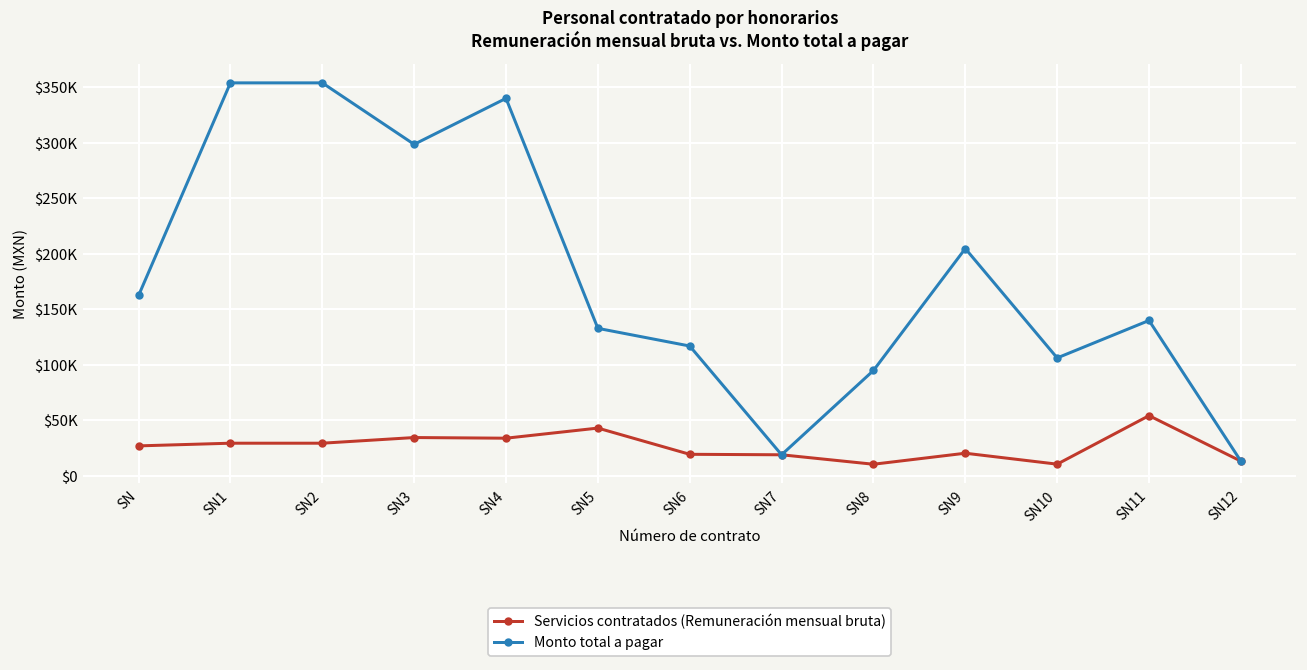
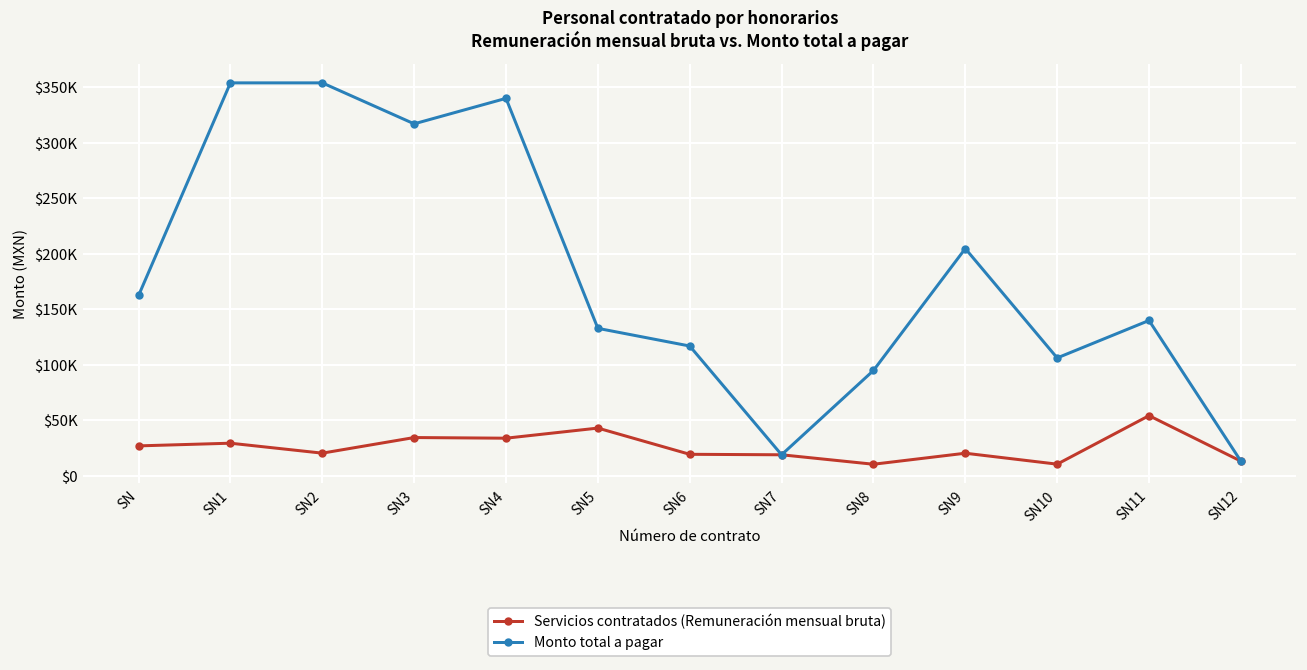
  {
    "Servicios contratados (Remuneración mensual bruta)": {
      "SN": "$30000",
      "SN1": "$30000",
-     "SN2": "$30000",
+     "SN2": "$20000",
      "SN3": "$30000",
      "SN4": "$30000",
      "SN5": "$40000",
      "SN6": "$20000",
      "SN8": "$10000",
      "SN9": "$20000",
      "SN10": "$10000",
      "SN11": "$50000"
    },
    "Monto total a pagar": {
      "SN": "$160000",
      "SN1": "$350000",
      "SN2": "$350000",
-     "SN3": "$300000",
+     "SN3": "$320000",
      "SN4": "$340000",
      "SN5": "$130000",
      "SN6": "$120000",
      "SN8": "$90000",
      "SN9": "$200000",
      "SN10": "$110000",
      "SN11": "$140000"
    }
  }
